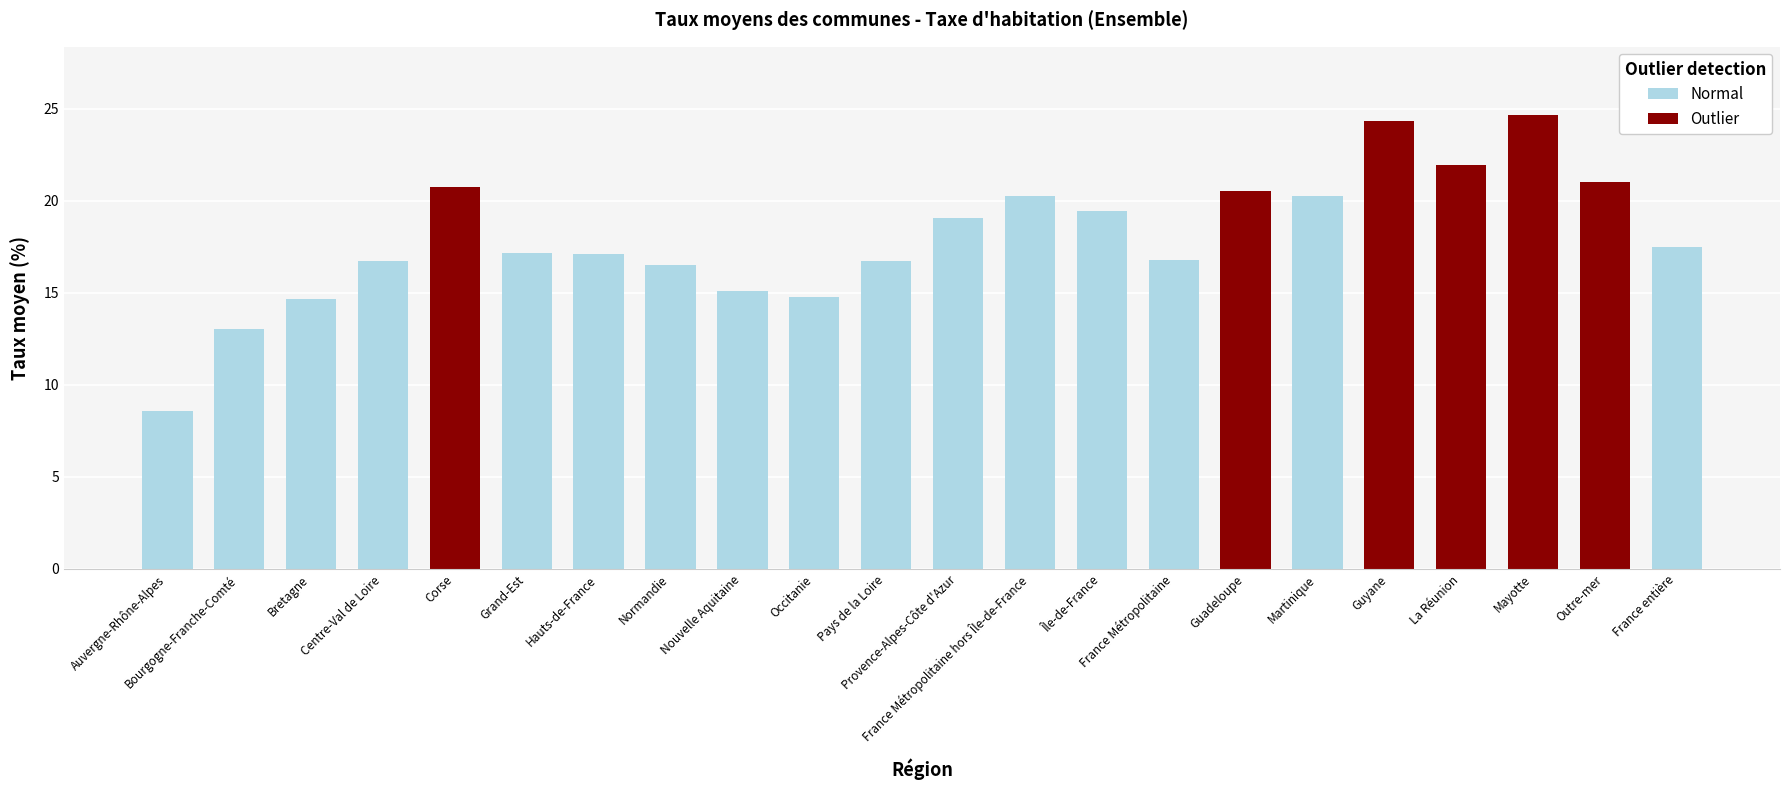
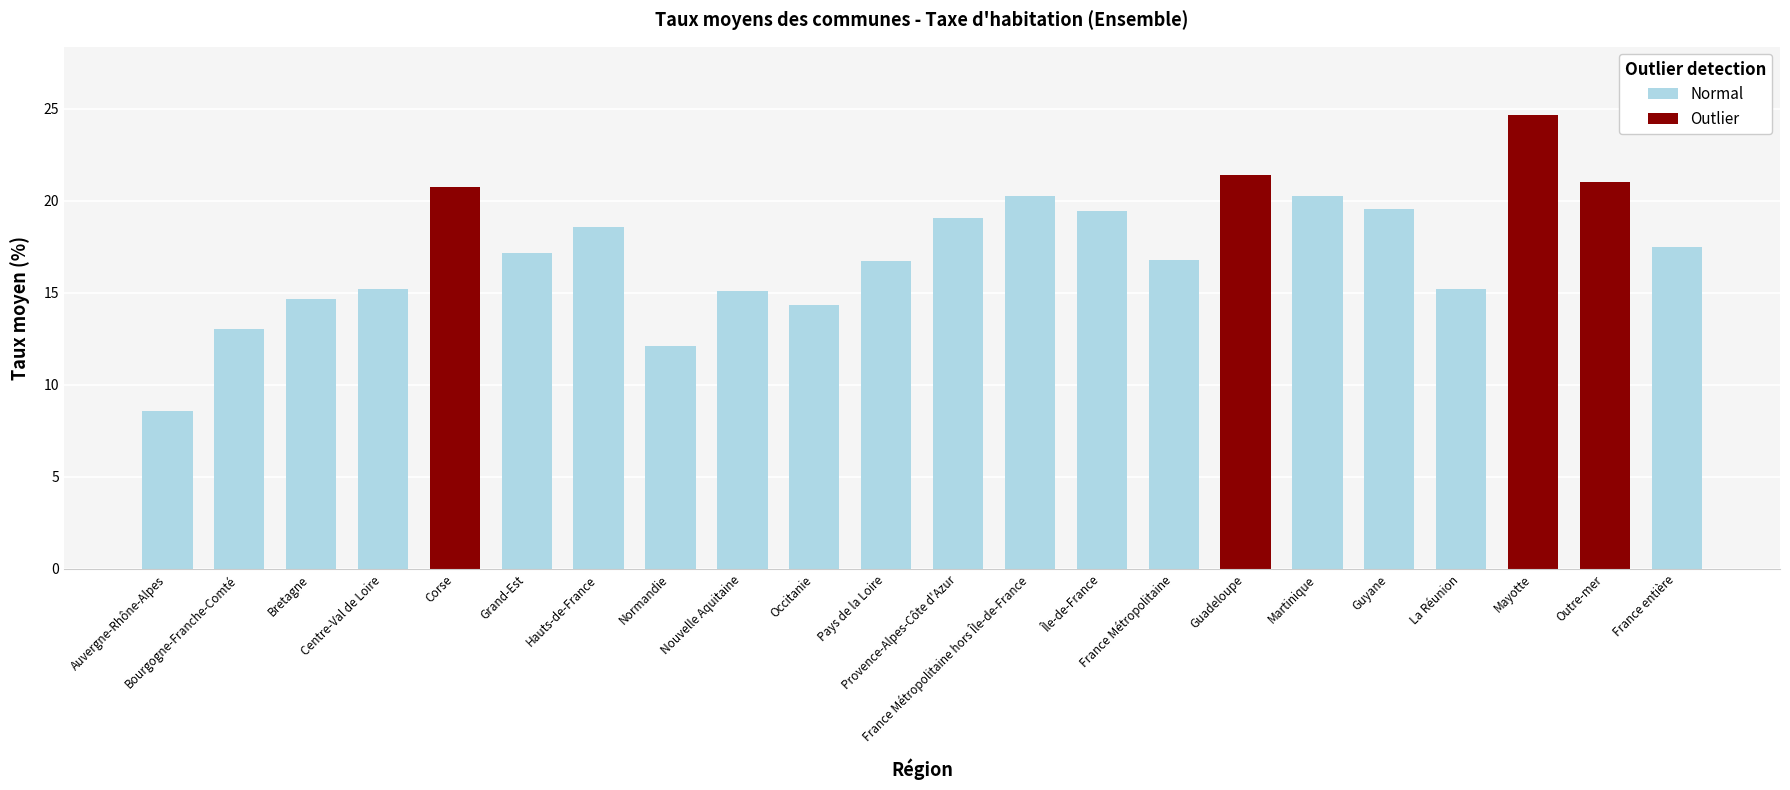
  {
    "Auvergne-Rhône-Alpes": 8.6,
    "Bourgogne-Franche-Comté": 13.0,
    "Bretagne": 14.7,
-   "Centre-Val de Loire": 16.7,
+   "Centre-Val de Loire": 15.2,
    "Corse": 20.8,
    "Grand-Est": 17.2,
-   "Hauts-de-France": 17.1,
-   "Normandie": 16.5,
+   "Hauts-de-France": 18.6,
+   "Normandie": 12.1,
    "Nouvelle Aquitaine": 15.1,
-   "Occitanie": 14.8,
+   "Occitanie": 14.3,
    "Pays de la Loire": 16.7,
    "Provence-Alpes-Côte d'Azur": 19.1,
    "France Métropolitaine hors Île-de-France": 20.2,
    "Île-de-France": 19.4,
    "France Métropolitaine": 16.8,
-   "Guadeloupe": 20.5,
+   "Guadeloupe": 21.4,
    "Martinique": 20.2,
-   "Guyane": 24.3,
-   "La Réunion": 21.9,
+   "Guyane": 19.6,
+   "La Réunion": 15.2,
    "Mayotte": 24.7,
    "Outre-mer": 21.0,
    "France entière": 17.5
  }
